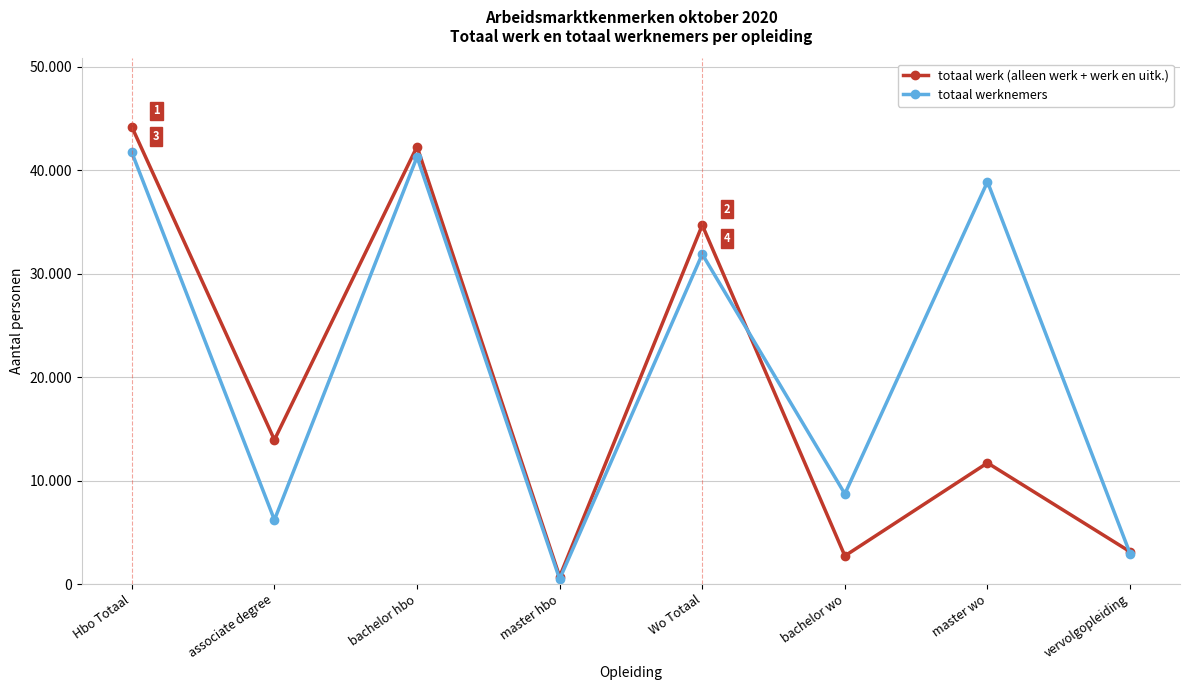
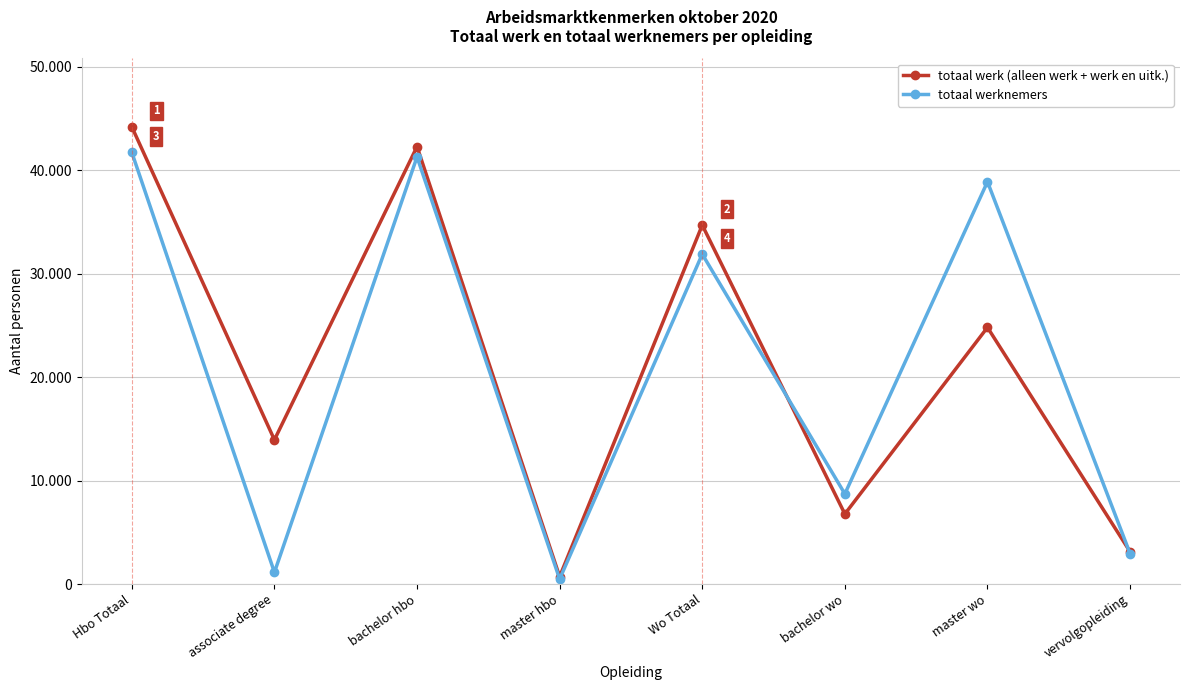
  {
    "totaal werk (alleen werk + werk en uitk.)": {
      "associate degree": 13.9,
      "bachelor hbo": 42.3,
-     "bachelor wo": 2.7,
-     "master wo": 11.7
+     "bachelor wo": 6.8,
+     "master wo": 24.8
    },
    "totaal werknemers": {
      "Hbo Totaal": 41.7,
-     "associate degree": 6.2,
+     "associate degree": 1.1,
      "bachelor hbo": 41.3,
      "Wo Totaal": 31.9,
      "bachelor wo": 8.7,
      "master wo": 38.9
    }
  }
